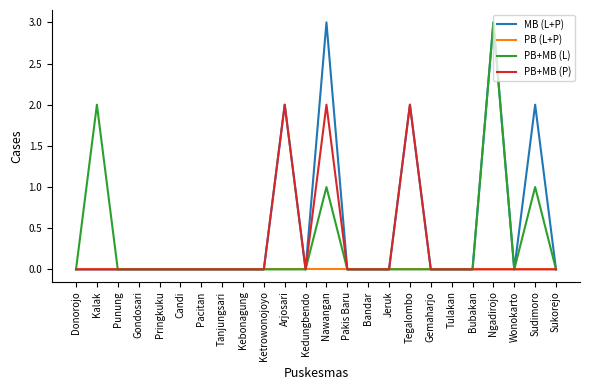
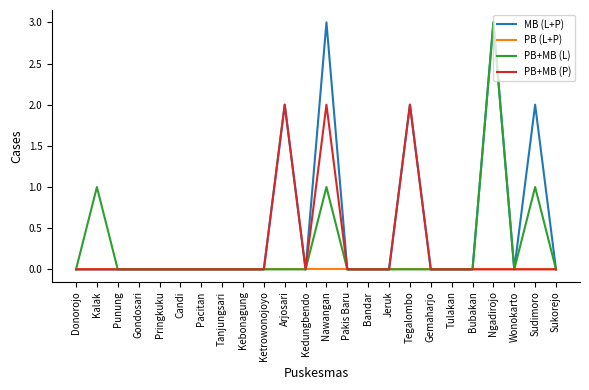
  {
    "MB (L+P)": {
      "Nawangan": 3,
      "Sudimoro": 2
    },
    "PB (L+P)": {
      "Nawangan": 0
    },
    "PB+MB (L)": {
-     "Kalak": 2,
+     "Kalak": 1,
      "Nawangan": 1,
      "Sudimoro": 1
    },
    "PB+MB (P)": {
      "Nawangan": 2
    }
  }
